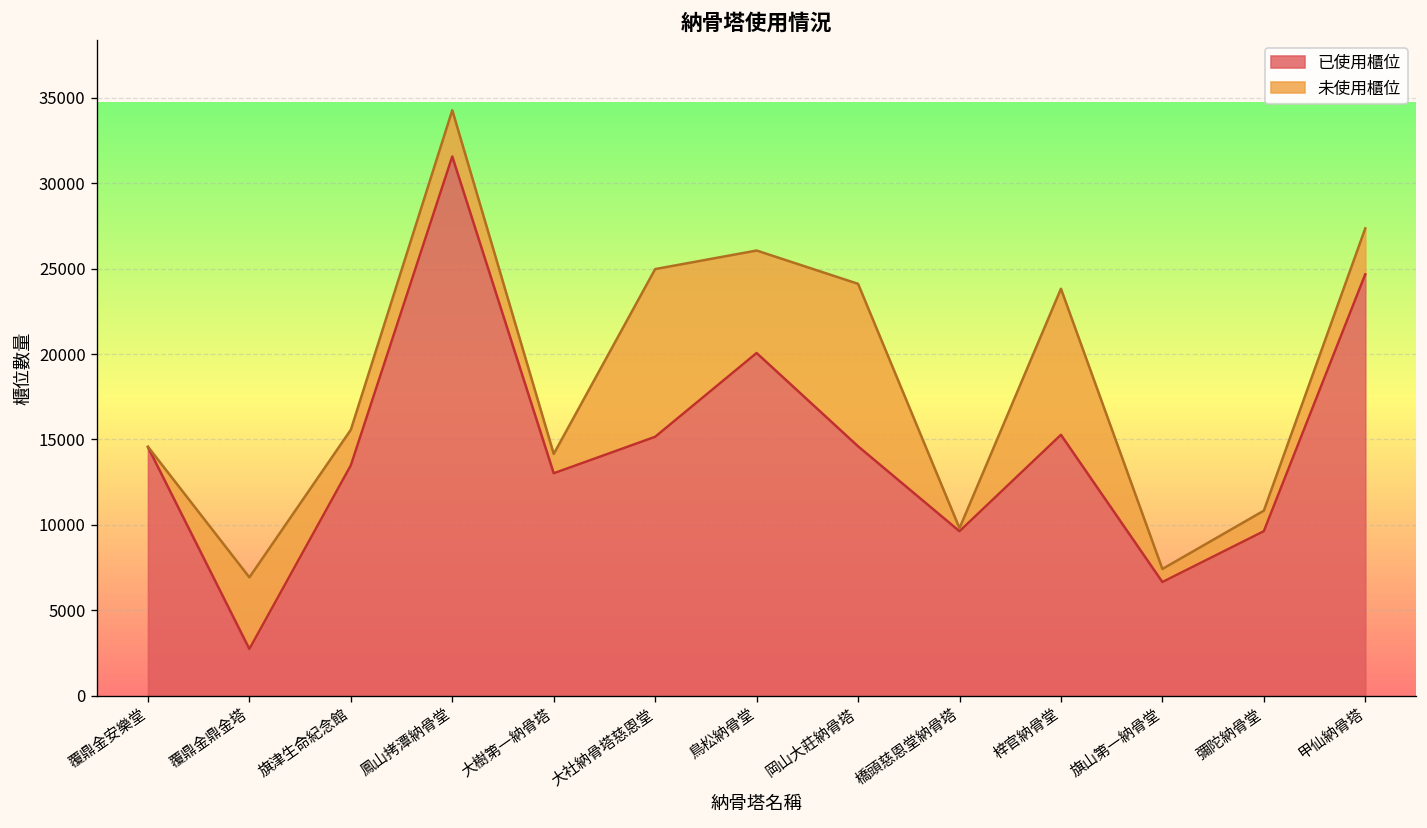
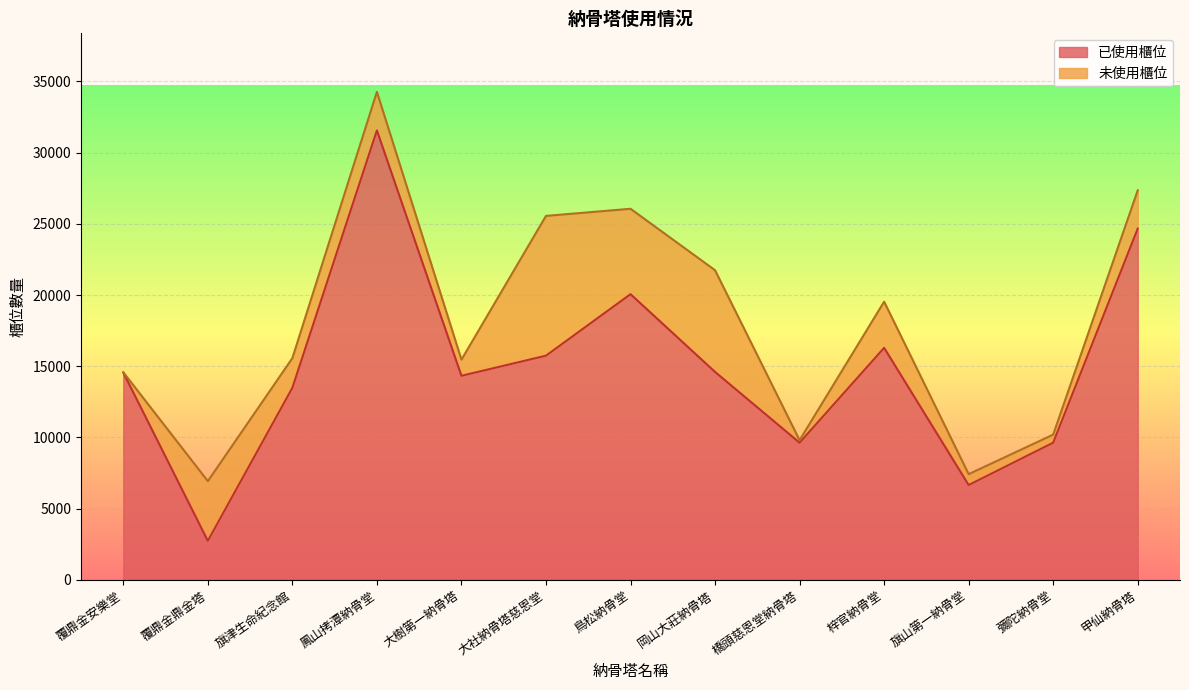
  {
    "已使用櫃位": {
      "覆鼎金鼎金塔": 2700,
      "旗津生命紀念館": 13500,
      "鳳山拷潭納骨堂": 31600,
-     "大樹第一納骨塔": 13000,
-     "大社納骨塔慈恩堂": 15200,
+     "大樹第一納骨塔": 14300,
+     "大社納骨塔慈恩堂": 15700,
      "鳥松納骨堂": 20100,
      "岡山大莊納骨塔": 14600,
-     "梓官納骨堂": 15300,
+     "梓官納骨堂": 16300,
      "旗山第一納骨堂": 6700,
      "彌陀納骨堂": 9600,
      "甲仙納骨塔": 24700
    },
    "未使用櫃位": {
      "覆鼎金鼎金塔": 4200,
      "旗津生命紀念館": 2100,
      "鳳山拷潭納骨堂": 2700,
      "大樹第一納骨塔": 1100,
      "大社納骨塔慈恩堂": 9800,
      "鳥松納骨堂": 6000,
-     "岡山大莊納骨塔": 9500,
-     "梓官納骨堂": 8600,
+     "岡山大莊納骨塔": 7100,
+     "梓官納骨堂": 3200,
      "旗山第一納骨堂": 800,
-     "彌陀納骨堂": 1200,
+     "彌陀納骨堂": 600,
      "甲仙納骨塔": 2700
    }
  }
